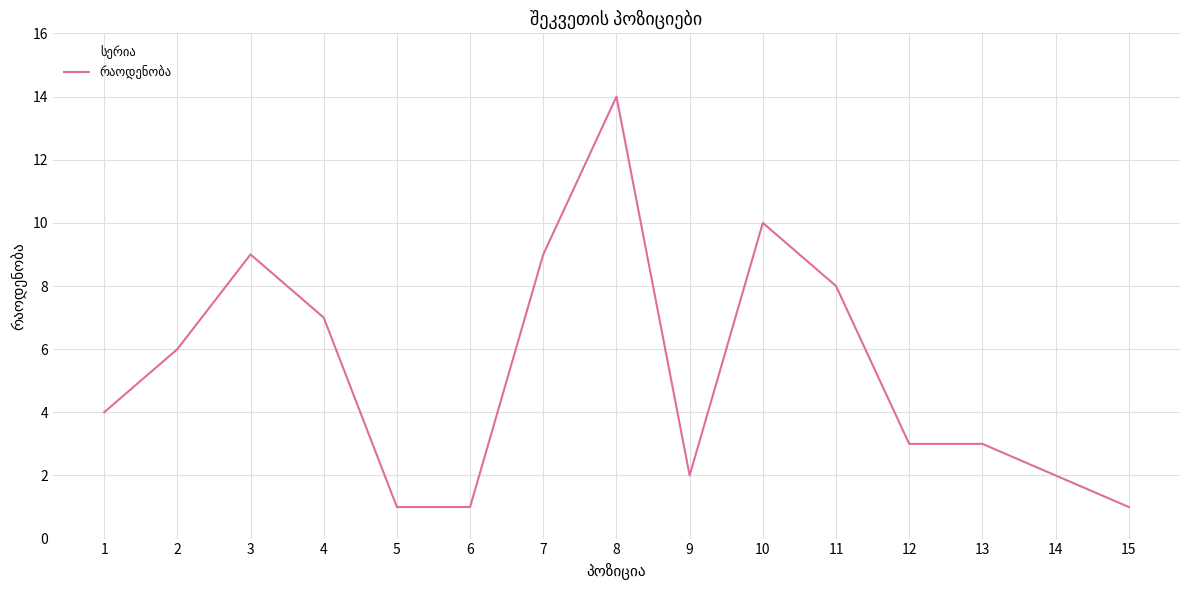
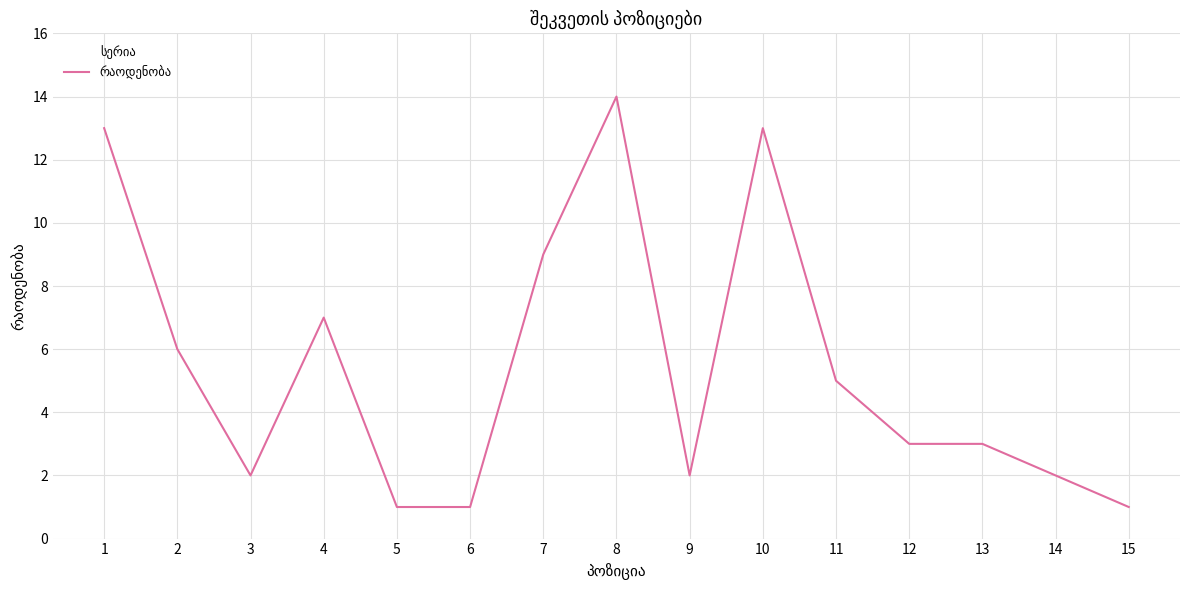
  {
-   "1": 4,
+   "1": 13,
    "2": 6,
-   "3": 9,
+   "3": 2,
    "4": 7,
    "5": 1,
    "6": 1,
    "7": 9,
    "8": 14,
    "9": 2,
-   "10": 10,
-   "11": 8,
+   "10": 13,
+   "11": 5,
    "12": 3,
    "13": 3,
    "14": 2,
    "15": 1
  }
